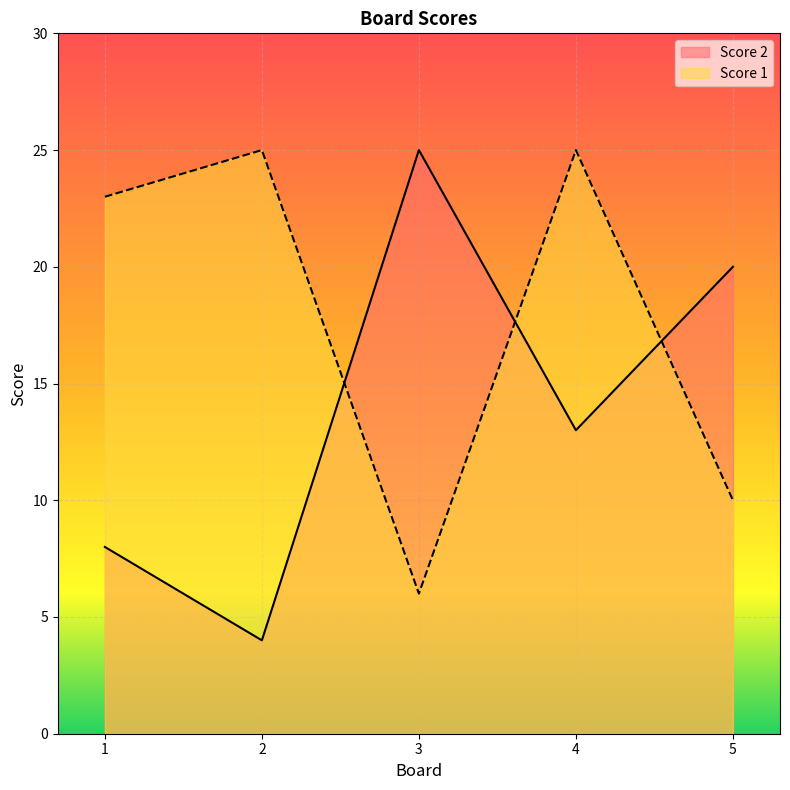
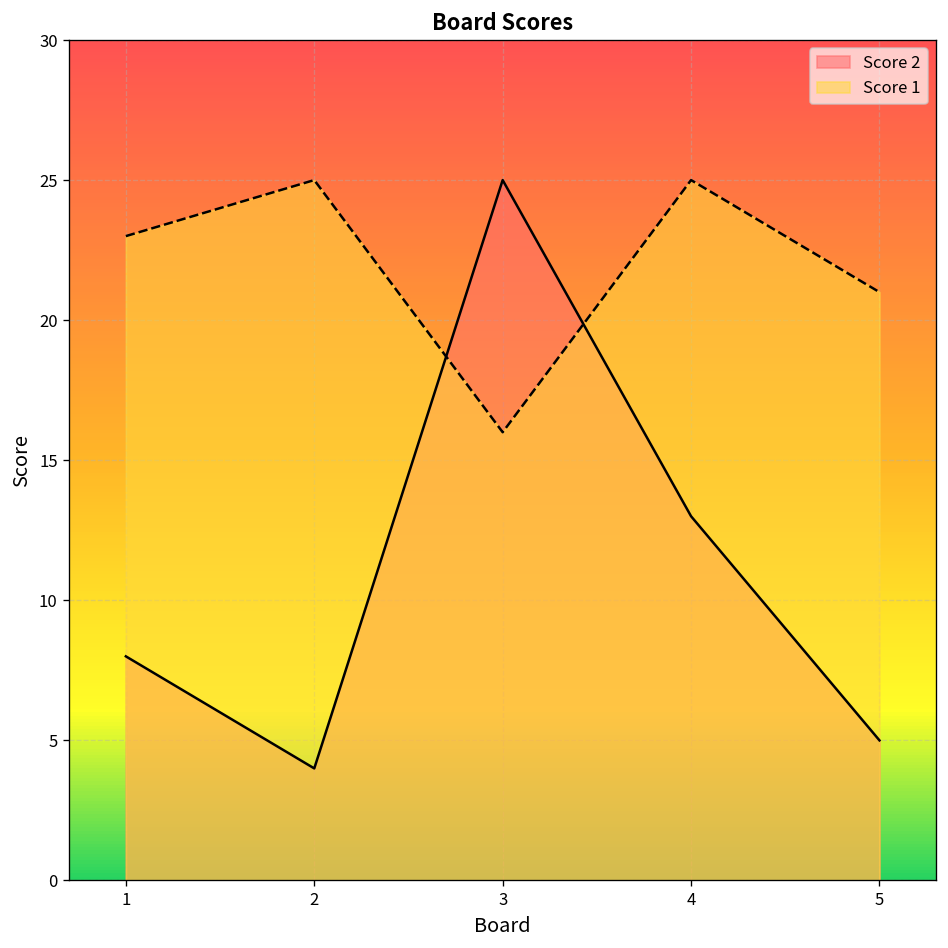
  {
    "Score 2": {
      "1": 8,
      "2": 4,
      "3": 25,
      "4": 13,
-     "5": 20
+     "5": 5
    },
    "Score 1": {
      "1": 23,
      "2": 25,
-     "3": 6,
+     "3": 16,
      "4": 25,
-     "5": 10
+     "5": 21
    }
  }
